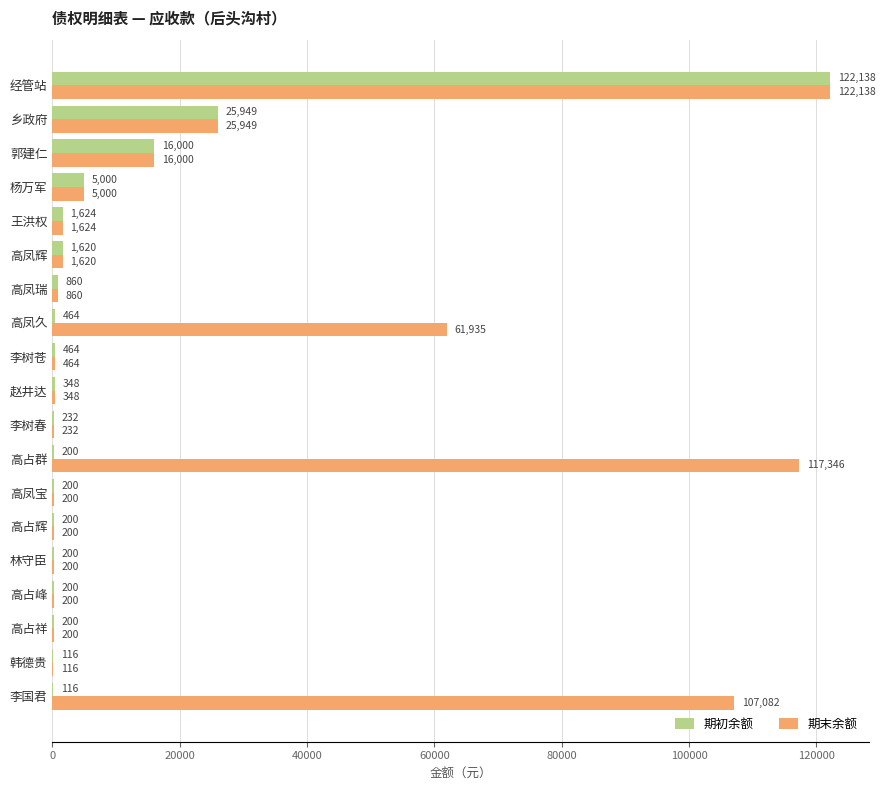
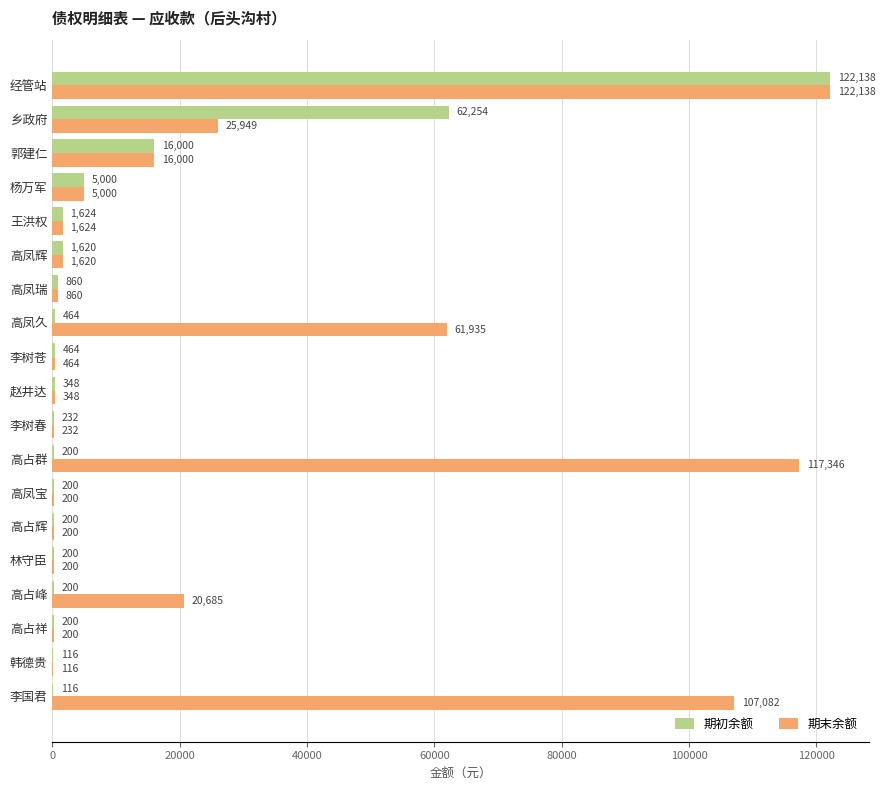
  {
    "期初余额": {
      "经管站": "122,138",
-     "乡政府": "25,949",
+     "乡政府": "62,254",
      "郭建仁": "16,000",
      "杨万军": "5,000",
      "王洪权": "1,624",
      "高凤辉": "1,620",
      "高凤瑞": "860",
      "高凤久": "464",
      "李树苍": "464",
      "赵井达": "348",
      "李树春": "232",
      "高占群": "200",
      "高凤宝": "200",
      "高占辉": "200",
      "林守臣": "200",
      "高占峰": "200",
      "高占祥": "200",
      "韩德贵": "116",
      "李国君": "116"
    },
    "期末余额": {
      "经管站": "122,138",
      "乡政府": "25,949",
      "郭建仁": "16,000",
      "杨万军": "5,000",
      "王洪权": "1,624",
      "高凤辉": "1,620",
      "高凤瑞": "860",
      "高凤久": "61,935",
      "李树苍": "464",
      "赵井达": "348",
      "李树春": "232",
      "高占群": "117,346",
      "高凤宝": "200",
      "高占辉": "200",
      "林守臣": "200",
-     "高占峰": "200",
+     "高占峰": "20,685",
      "高占祥": "200",
      "韩德贵": "116",
      "李国君": "107,082"
    }
  }
